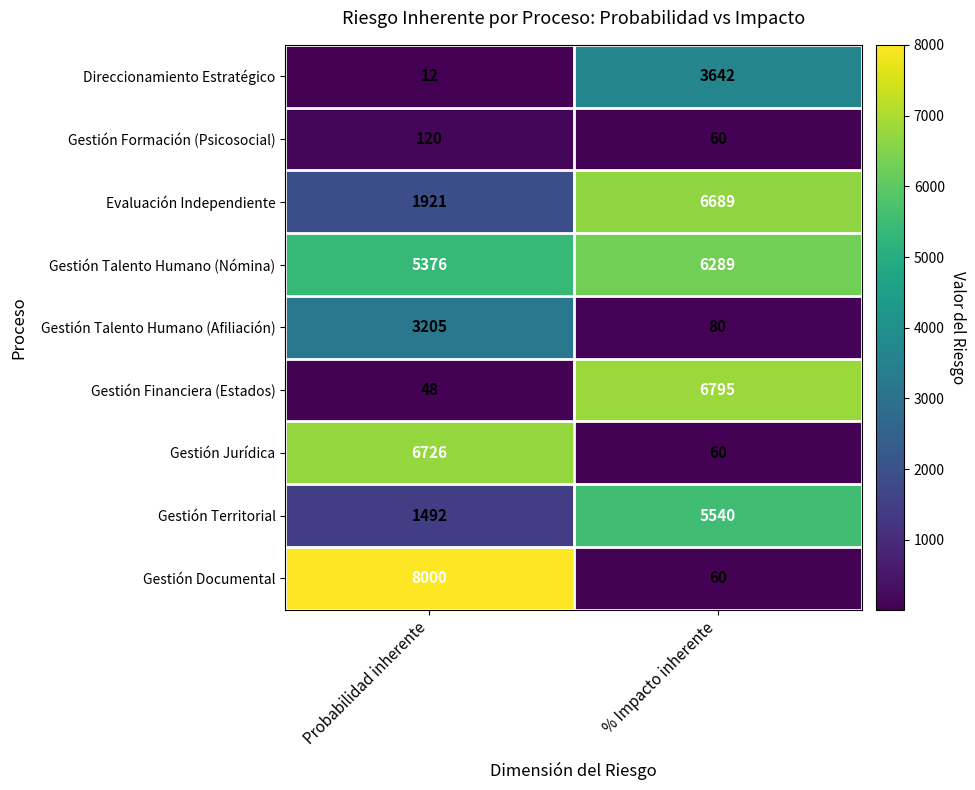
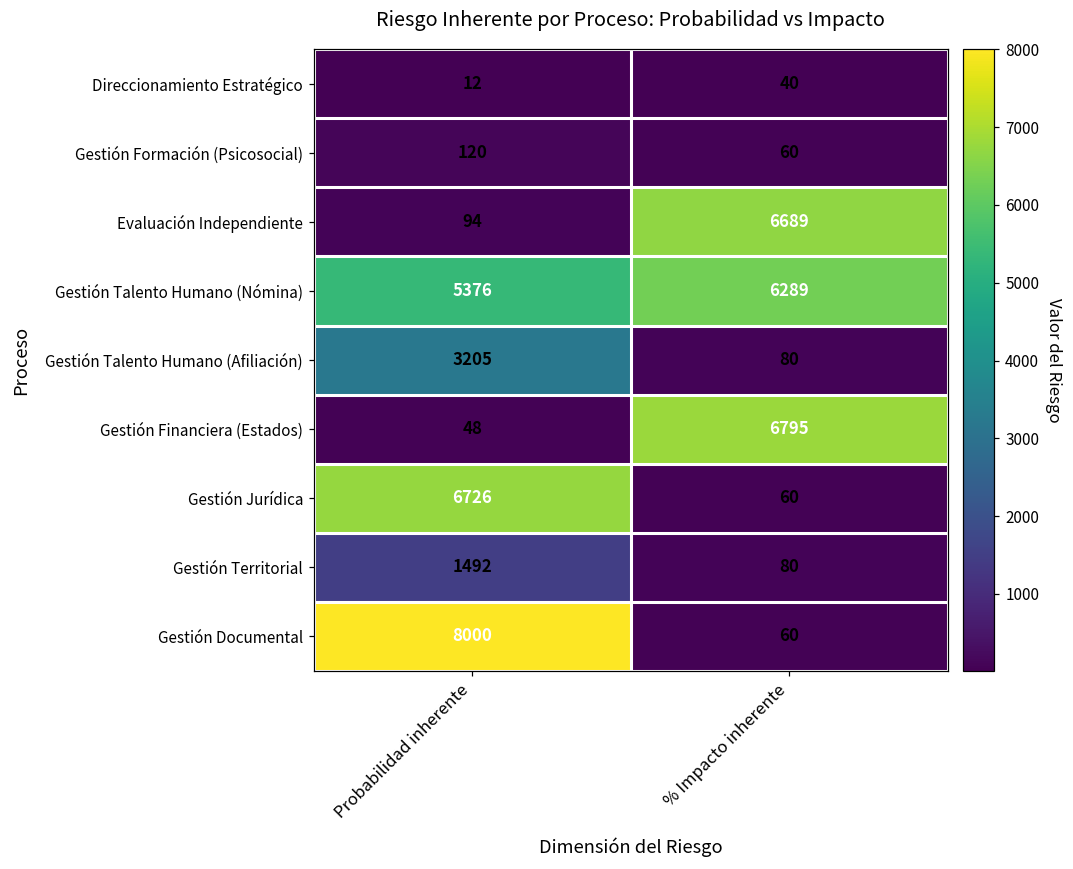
  {
    "Direccionamiento Estratégico": {
      "Probabilidad inherente": 12,
-     "% Impacto inherente": 3642
+     "% Impacto inherente": 40
    },
    "Gestión Formación (Psicosocial)": {
      "Probabilidad inherente": 120,
      "% Impacto inherente": 60
    },
    "Evaluación Independiente": {
-     "Probabilidad inherente": 1921,
+     "Probabilidad inherente": 94,
      "% Impacto inherente": 6689
    },
    "Gestión Talento Humano (Nómina)": {
      "Probabilidad inherente": 5376,
      "% Impacto inherente": 6289
    },
    "Gestión Talento Humano (Afiliación)": {
      "Probabilidad inherente": 3205,
      "% Impacto inherente": 80
    },
    "Gestión Financiera (Estados)": {
      "Probabilidad inherente": 48,
      "% Impacto inherente": 6795
    },
    "Gestión Jurídica": {
      "Probabilidad inherente": 6726,
      "% Impacto inherente": 60
    },
    "Gestión Territorial": {
      "Probabilidad inherente": 1492,
-     "% Impacto inherente": 5540
+     "% Impacto inherente": 80
    },
    "Gestión Documental": {
      "Probabilidad inherente": 8000,
      "% Impacto inherente": 60
    }
  }
